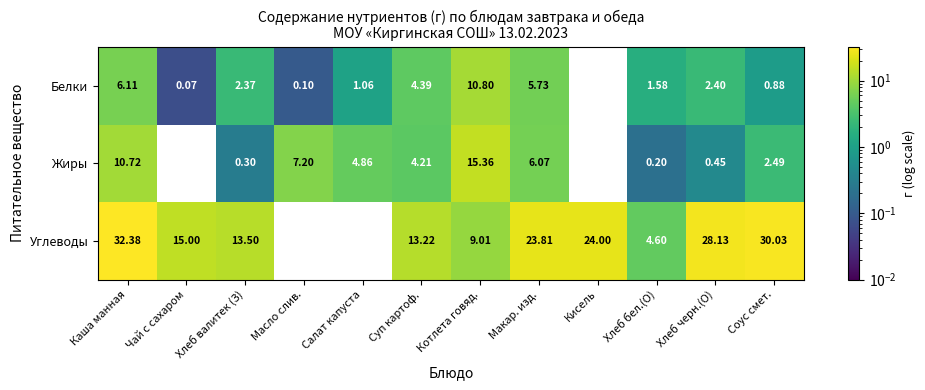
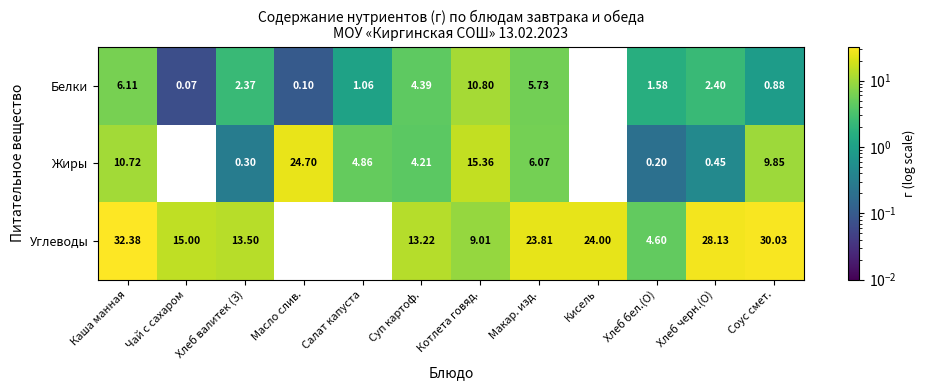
  {
    "Белки": {
      "Каша манная": 6.11,
      "Чай с сахаром": 0.07,
      "Хлеб валитек (З)": 2.37,
      "Масло слив.": 0.10,
      "Салат капуста": 1.06,
      "Суп картоф.": 4.39,
      "Котлета говяд.": 10.80,
      "Макар. изд.": 5.73,
      "Хлеб бел.(О)": 1.58,
      "Хлеб черн.(О)": 2.40,
      "Соус смет.": 0.88
    },
    "Жиры": {
      "Каша манная": 10.72,
      "Хлеб валитек (З)": 0.30,
-     "Масло слив.": 7.20,
+     "Масло слив.": 24.70,
      "Салат капуста": 4.86,
      "Суп картоф.": 4.21,
      "Котлета говяд.": 15.36,
      "Макар. изд.": 6.07,
      "Хлеб бел.(О)": 0.20,
      "Хлеб черн.(О)": 0.45,
-     "Соус смет.": 2.49
+     "Соус смет.": 9.85
    },
    "Углеводы": {
      "Каша манная": 32.38,
      "Чай с сахаром": 15.00,
      "Хлеб валитек (З)": 13.50,
      "Суп картоф.": 13.22,
      "Котлета говяд.": 9.01,
      "Макар. изд.": 23.81,
      "Кисель": 24.00,
      "Хлеб бел.(О)": 4.60,
      "Хлеб черн.(О)": 28.13,
      "Соус смет.": 30.03
    }
  }
